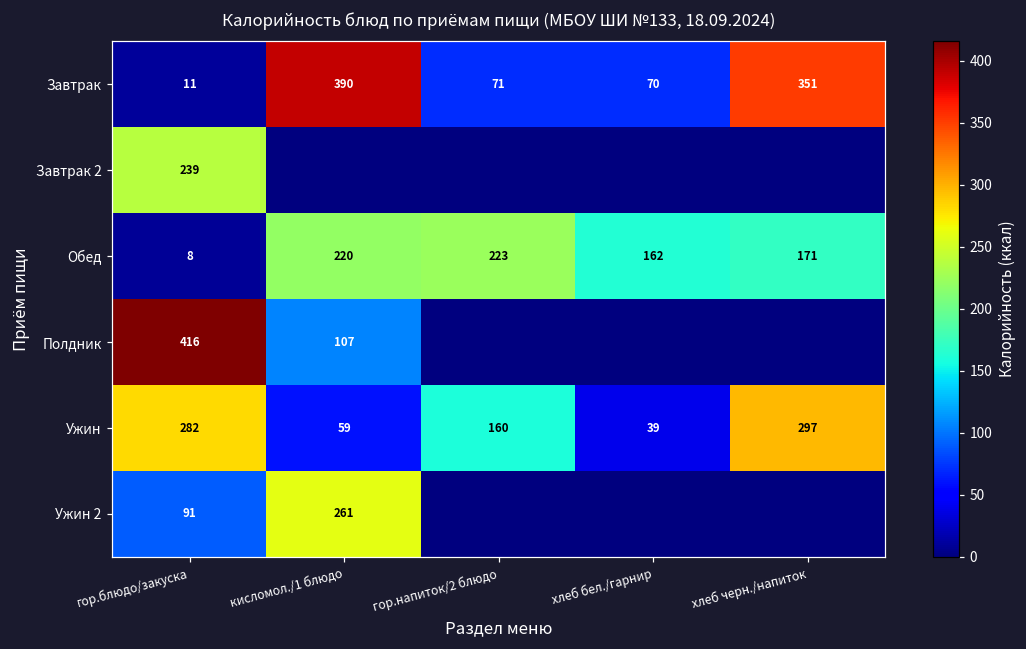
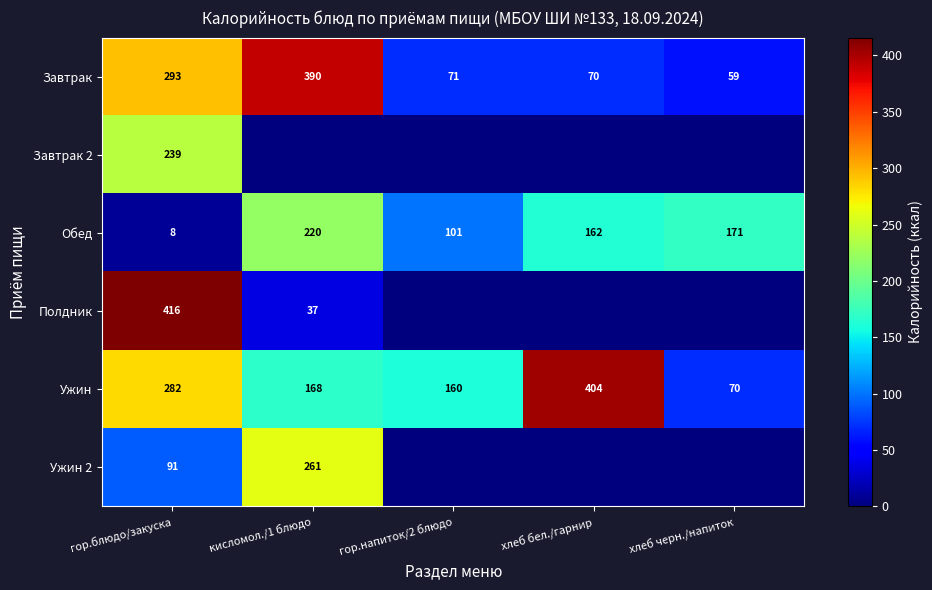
  {
    "Завтрак": {
-     "гор.блюдо/закуска": 11,
+     "гор.блюдо/закуска": 293,
      "кисломол./1 блюдо": 390,
      "гор.напиток/2 блюдо": 71,
      "хлеб бел./гарнир": 70,
-     "хлеб черн./напиток": 351
+     "хлеб черн./напиток": 59
    },
    "Завтрак 2": {
      "гор.блюдо/закуска": 239
    },
    "Обед": {
      "гор.блюдо/закуска": 8,
      "кисломол./1 блюдо": 220,
-     "гор.напиток/2 блюдо": 223,
+     "гор.напиток/2 блюдо": 101,
      "хлеб бел./гарнир": 162,
      "хлеб черн./напиток": 171
    },
    "Полдник": {
      "гор.блюдо/закуска": 416,
-     "кисломол./1 блюдо": 107
+     "кисломол./1 блюдо": 37
    },
    "Ужин": {
      "гор.блюдо/закуска": 282,
-     "кисломол./1 блюдо": 59,
+     "кисломол./1 блюдо": 168,
      "гор.напиток/2 блюдо": 160,
-     "хлеб бел./гарнир": 39,
-     "хлеб черн./напиток": 297
+     "хлеб бел./гарнир": 404,
+     "хлеб черн./напиток": 70
    },
    "Ужин 2": {
      "гор.блюдо/закуска": 91,
      "кисломол./1 блюдо": 261
    }
  }
